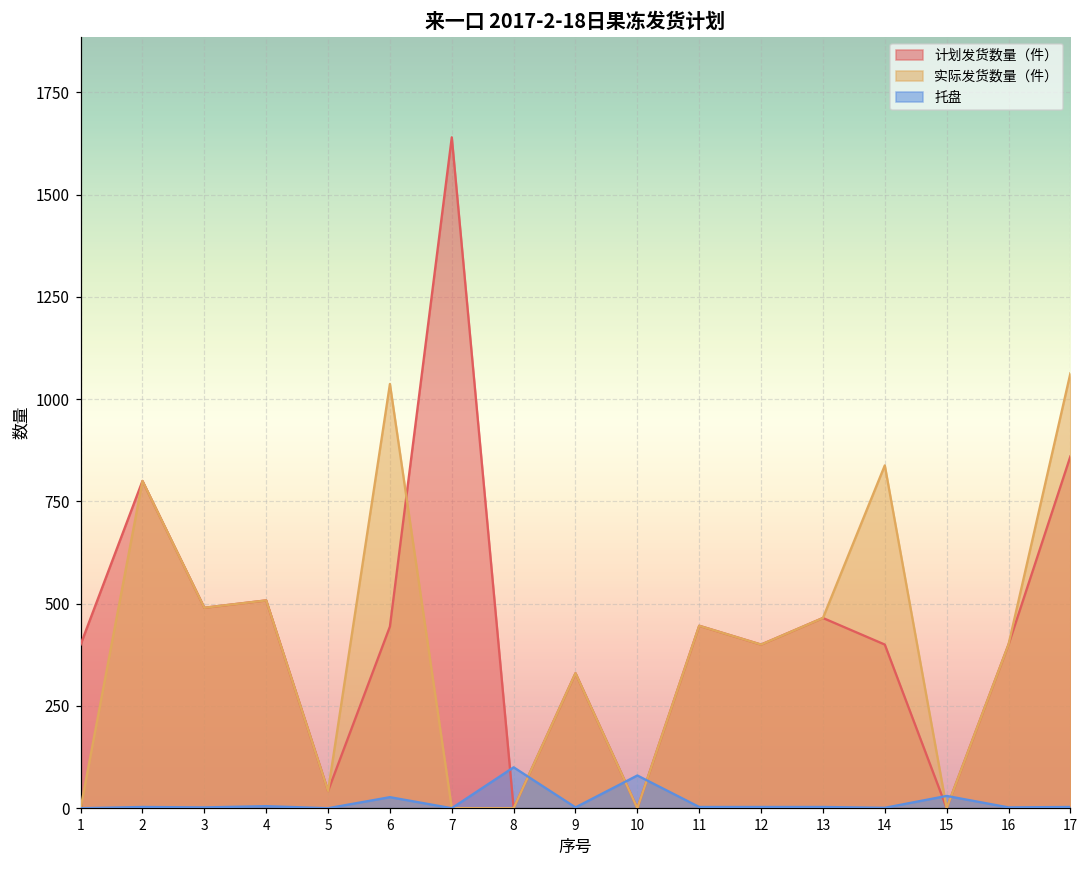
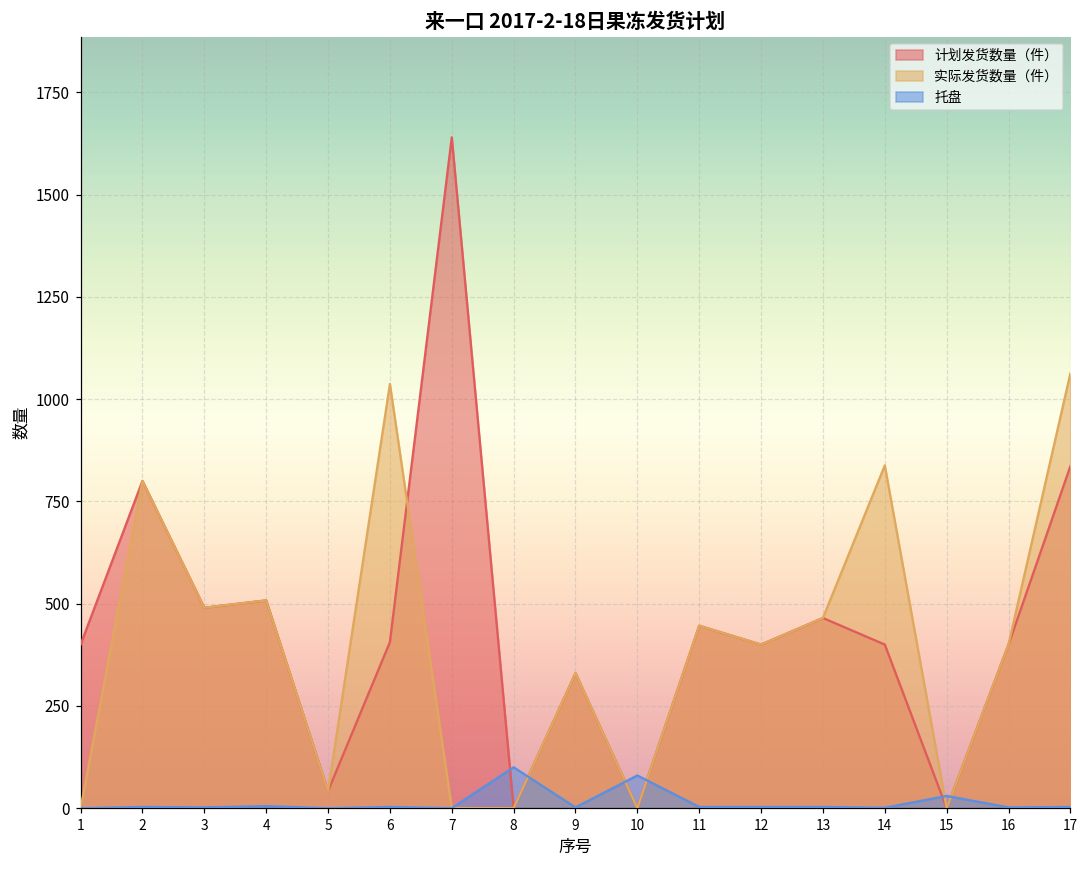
  {
    "计划发货数量（件）": {
      "1": 400,
-     "6": 440,
+     "6": 410,
      "7": 1640,
      "14": 400,
-     "17": 860
+     "17": 840
    },
    "实际发货数量（件）": {
      "6": 1040,
      "14": 840,
      "17": 1060
    },
    "托盘": {
      "2": 0,
      "3": 0,
      "4": 10,
      "5": 0,
-     "6": 30,
+     "6": 0,
      "8": 100,
      "9": 0,
      "10": 80,
      "11": 0,
      "12": 0,
      "13": 0,
      "14": 0,
      "15": 30,
      "16": 0,
      "17": 0
    }
  }
